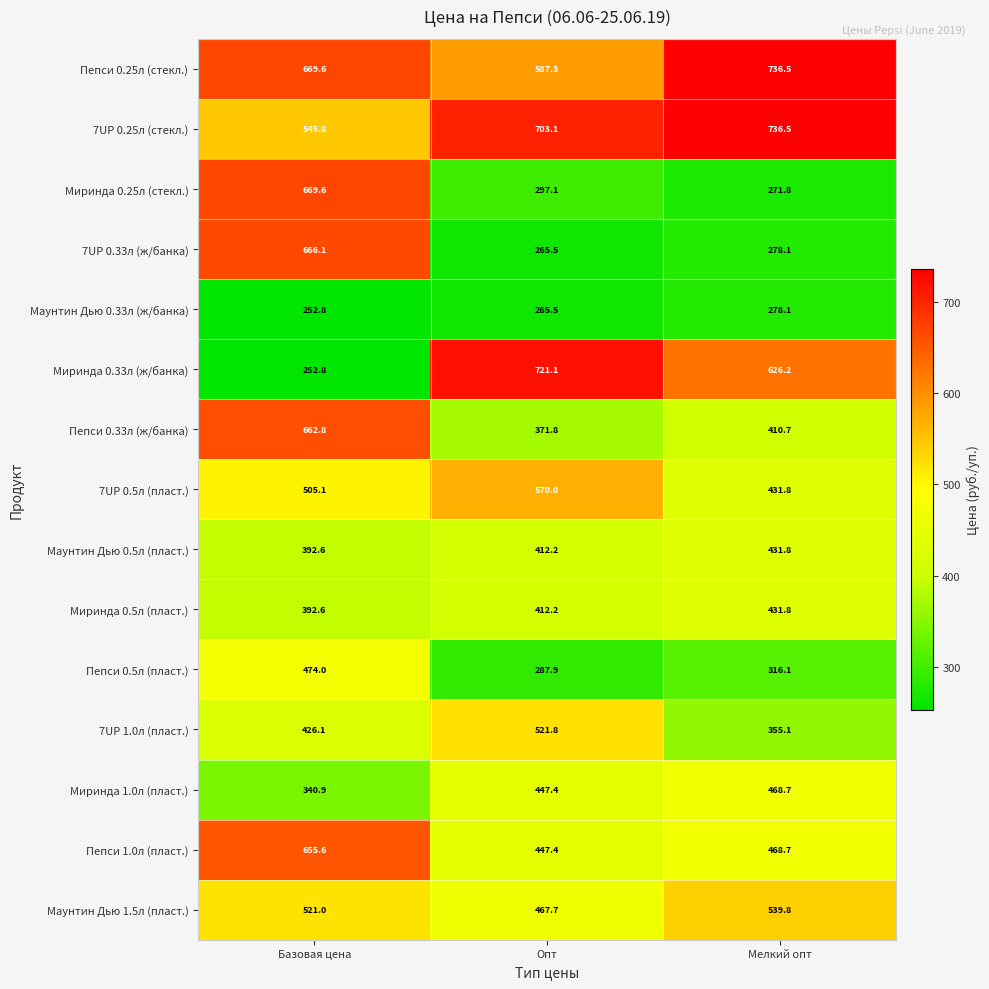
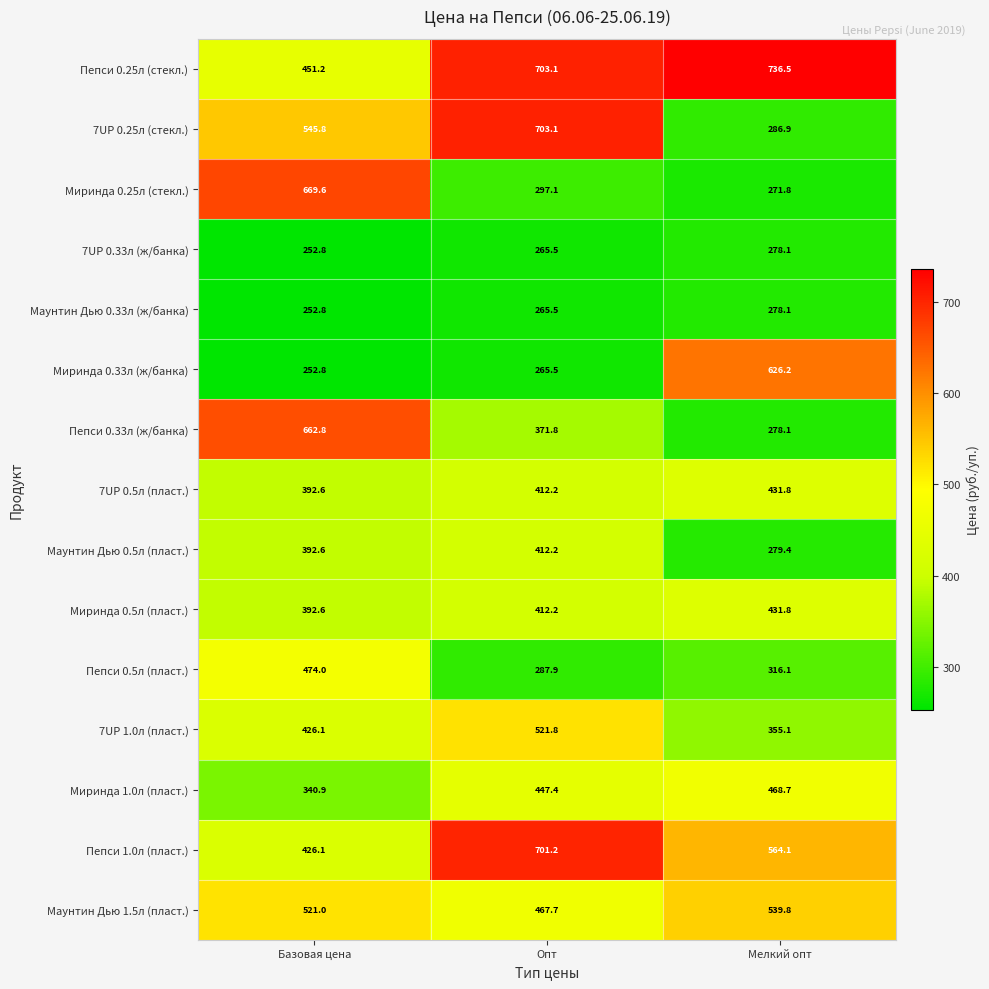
  {
    "Пепси 0.25л (стекл.)": {
-     "Базовая цена": 669.6,
-     "Опт": 587.3,
+     "Базовая цена": 451.2,
+     "Опт": 703.1,
      "Мелкий опт": 736.5
    },
    "7UP 0.25л (стекл.)": {
      "Базовая цена": 545.8,
      "Опт": 703.1,
-     "Мелкий опт": 736.5
+     "Мелкий опт": 286.9
    },
    "Миринда 0.25л (стекл.)": {
      "Базовая цена": 669.6,
      "Опт": 297.1,
      "Мелкий опт": 271.8
    },
    "7UP 0.33л (ж/банка)": {
-     "Базовая цена": 666.1,
+     "Базовая цена": 252.8,
      "Опт": 265.5,
      "Мелкий опт": 278.1
    },
    "Маунтин Дью 0.33л (ж/банка)": {
      "Базовая цена": 252.8,
      "Опт": 265.5,
      "Мелкий опт": 278.1
    },
    "Миринда 0.33л (ж/банка)": {
      "Базовая цена": 252.8,
-     "Опт": 721.1,
+     "Опт": 265.5,
      "Мелкий опт": 626.2
    },
    "Пепси 0.33л (ж/банка)": {
      "Базовая цена": 662.8,
      "Опт": 371.8,
-     "Мелкий опт": 410.7
+     "Мелкий опт": 278.1
    },
    "7UP 0.5л (пласт.)": {
-     "Базовая цена": 505.1,
-     "Опт": 570.0,
+     "Базовая цена": 392.6,
+     "Опт": 412.2,
      "Мелкий опт": 431.8
    },
    "Маунтин Дью 0.5л (пласт.)": {
      "Базовая цена": 392.6,
      "Опт": 412.2,
-     "Мелкий опт": 431.8
+     "Мелкий опт": 279.4
    },
    "Миринда 0.5л (пласт.)": {
      "Базовая цена": 392.6,
      "Опт": 412.2,
      "Мелкий опт": 431.8
    },
    "Пепси 0.5л (пласт.)": {
      "Базовая цена": 474.0,
      "Опт": 287.9,
      "Мелкий опт": 316.1
    },
    "7UP 1.0л (пласт.)": {
      "Базовая цена": 426.1,
      "Опт": 521.8,
      "Мелкий опт": 355.1
    },
    "Миринда 1.0л (пласт.)": {
      "Базовая цена": 340.9,
      "Опт": 447.4,
      "Мелкий опт": 468.7
    },
    "Пепси 1.0л (пласт.)": {
-     "Базовая цена": 655.6,
-     "Опт": 447.4,
-     "Мелкий опт": 468.7
+     "Базовая цена": 426.1,
+     "Опт": 701.2,
+     "Мелкий опт": 564.1
    },
    "Маунтин Дью 1.5л (пласт.)": {
      "Базовая цена": 521.0,
      "Опт": 467.7,
      "Мелкий опт": 539.8
    }
  }
